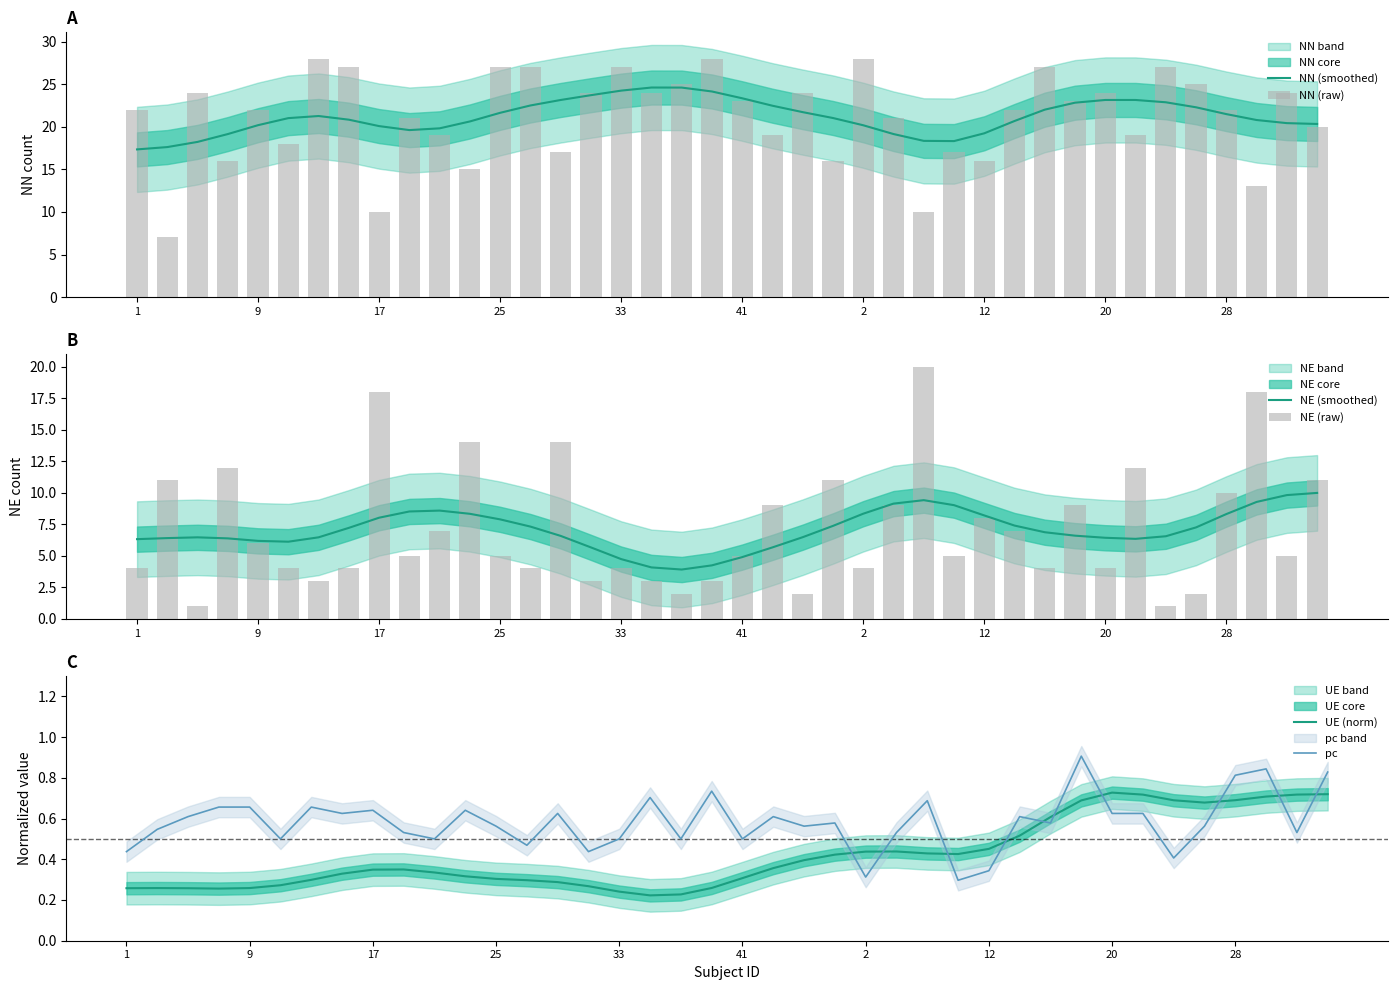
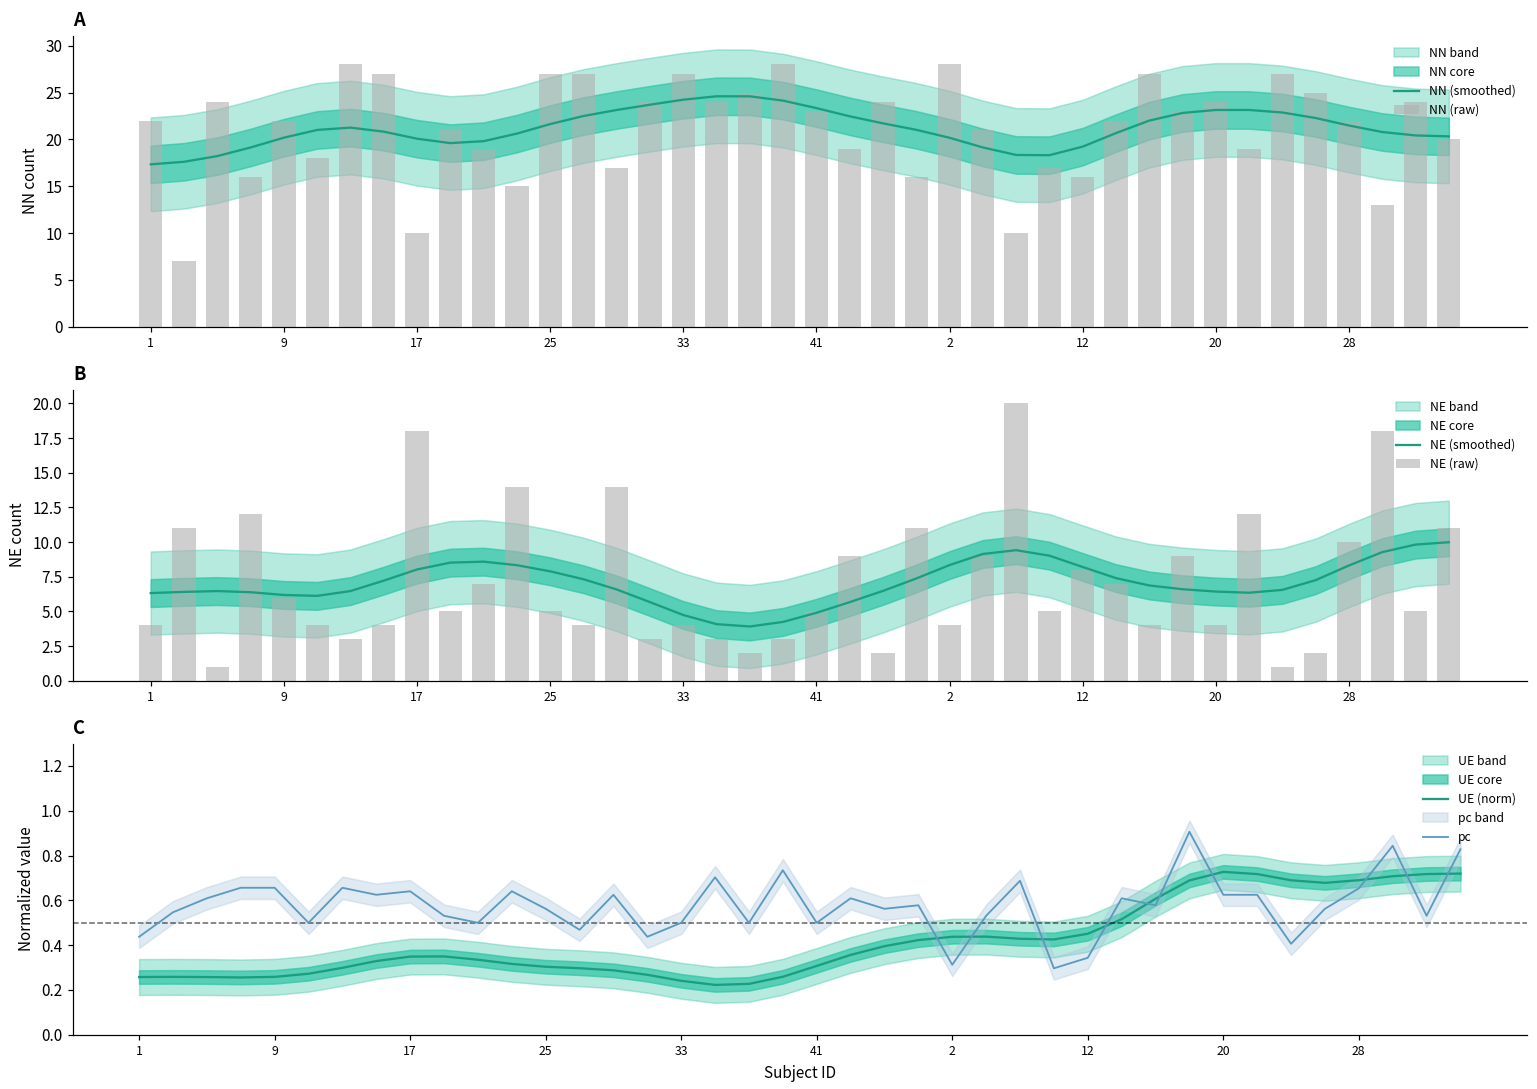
  {
    "A": {
      "NN (raw)": {
        "41": 23,
        "12": 16,
        "20": 24,
        "28": 22
      }
    },
    "B": {
      "NE (raw)": {
        "41": 5.0,
        "12": 8.0,
        "20": 4.0,
        "28": 10.0
      }
    },
    "C": {
      "pc": {
        "41": 0.50,
        "12": 0.34,
        "20": 0.63,
-       "28": 0.81
+       "28": 0.65
      }
    }
  }
